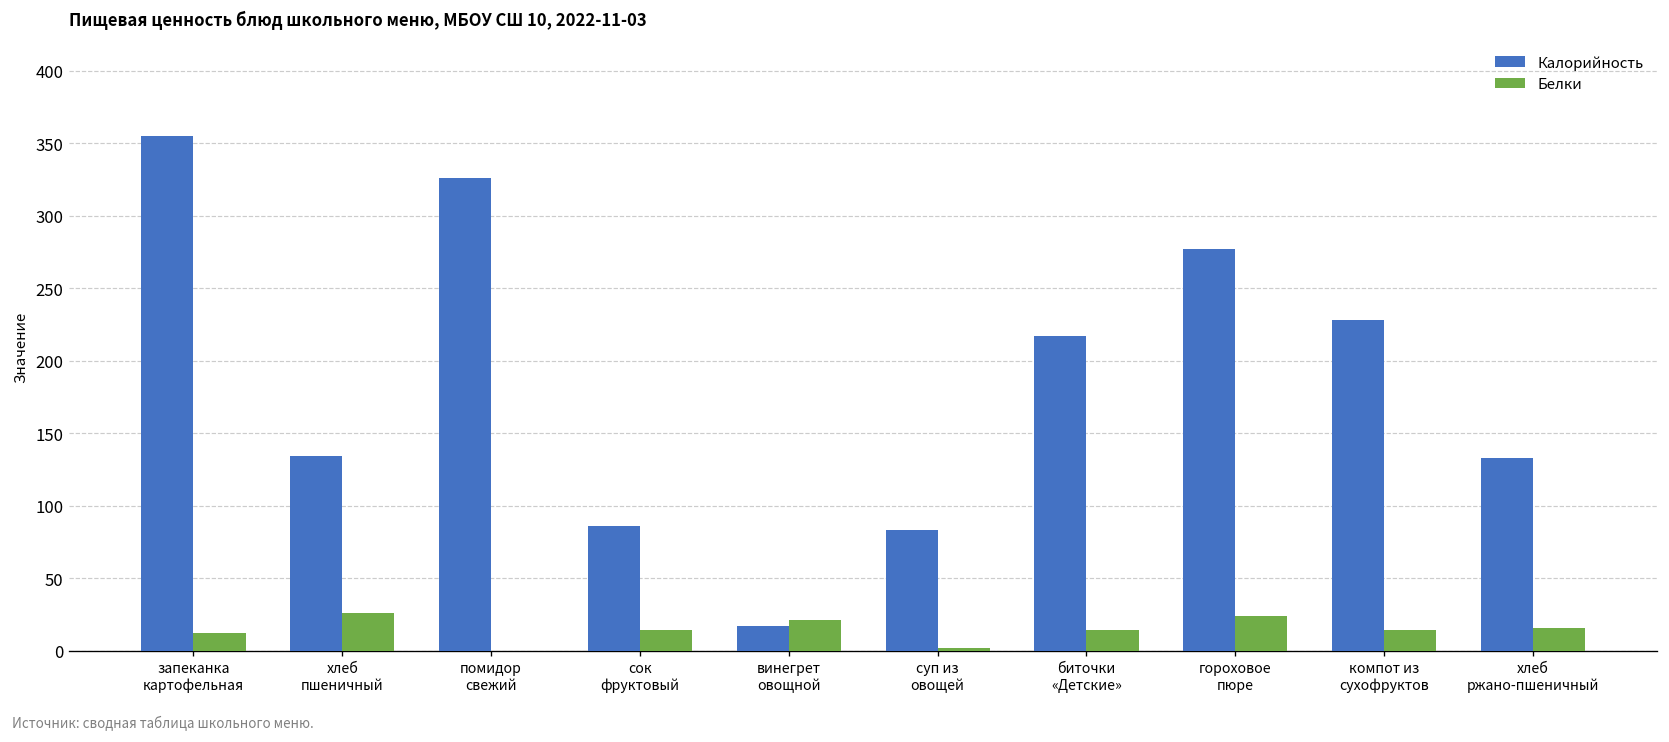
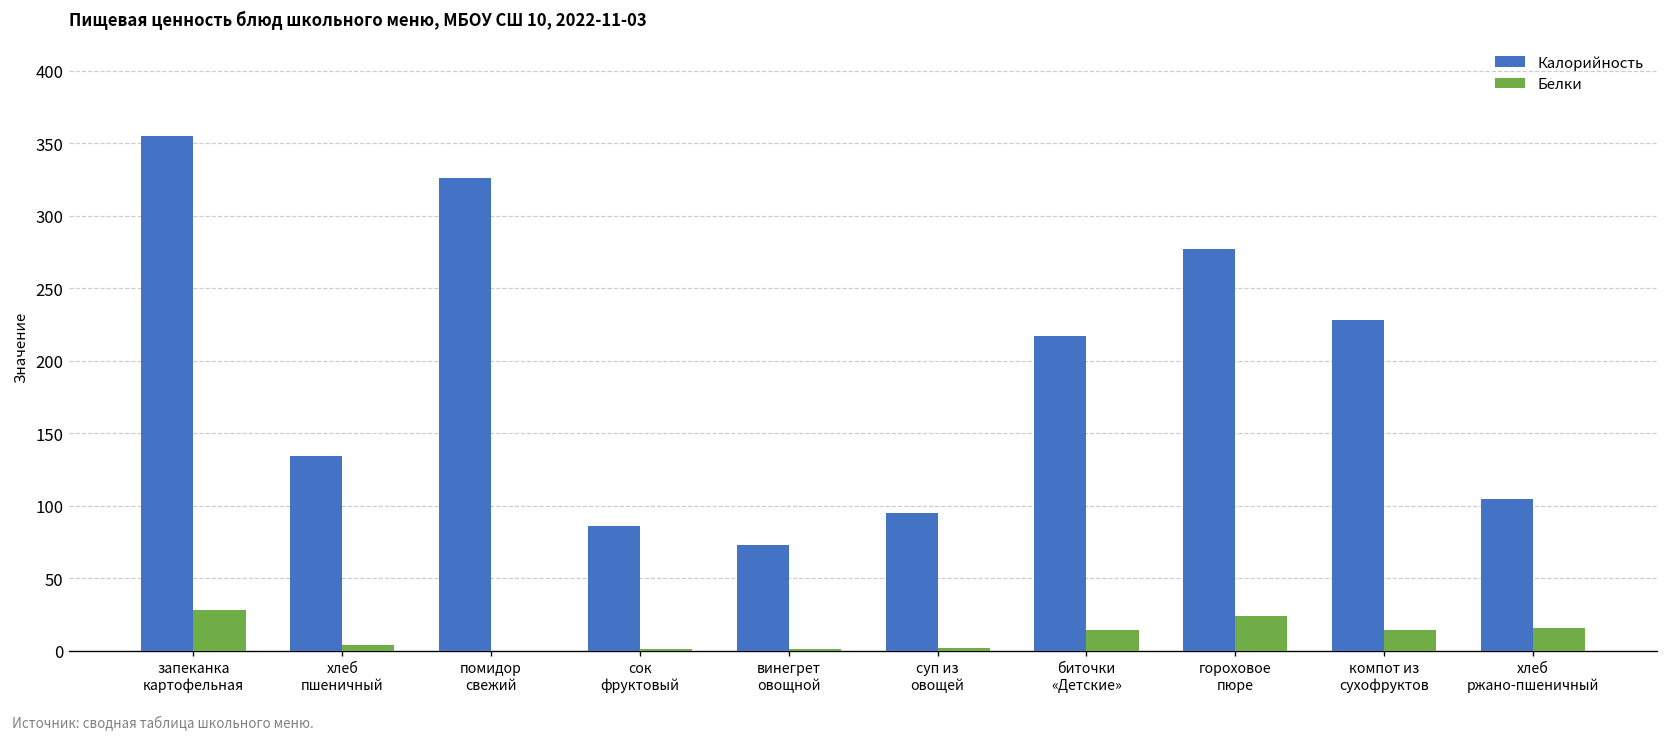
  {
    "Калорийность": {
      "запеканка картофельная": 355,
      "хлеб пшеничный": 134,
      "помидор свежий": 326,
      "сок фруктовый": 86,
-     "винегрет овощной": 17,
-     "суп из овощей": 83,
+     "винегрет овощной": 73,
+     "суп из овощей": 95,
      "биточки «Детские»": 217,
      "гороховое пюре": 277,
      "компот из сухофруктов": 228,
-     "хлеб ржано-пшеничный": 133
+     "хлеб ржано-пшеничный": 105
    },
    "Белки": {
-     "запеканка картофельная": 12,
-     "хлеб пшеничный": 26,
+     "запеканка картофельная": 28,
+     "хлеб пшеничный": 4,
      "помидор свежий": 0,
-     "сок фруктовый": 14,
-     "винегрет овощной": 21,
+     "сок фруктовый": 1,
+     "винегрет овощной": 1,
      "биточки «Детские»": 14,
      "гороховое пюре": 24,
      "компот из сухофруктов": 14,
      "хлеб ржано-пшеничный": 16
    }
  }
